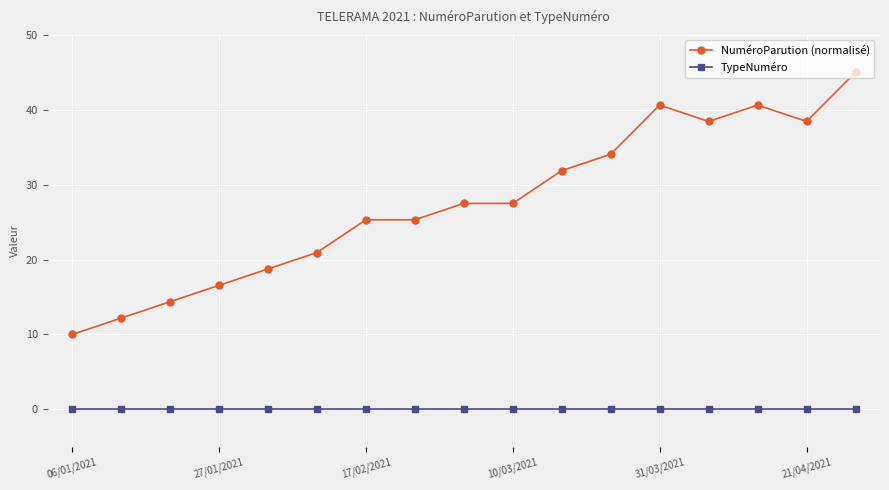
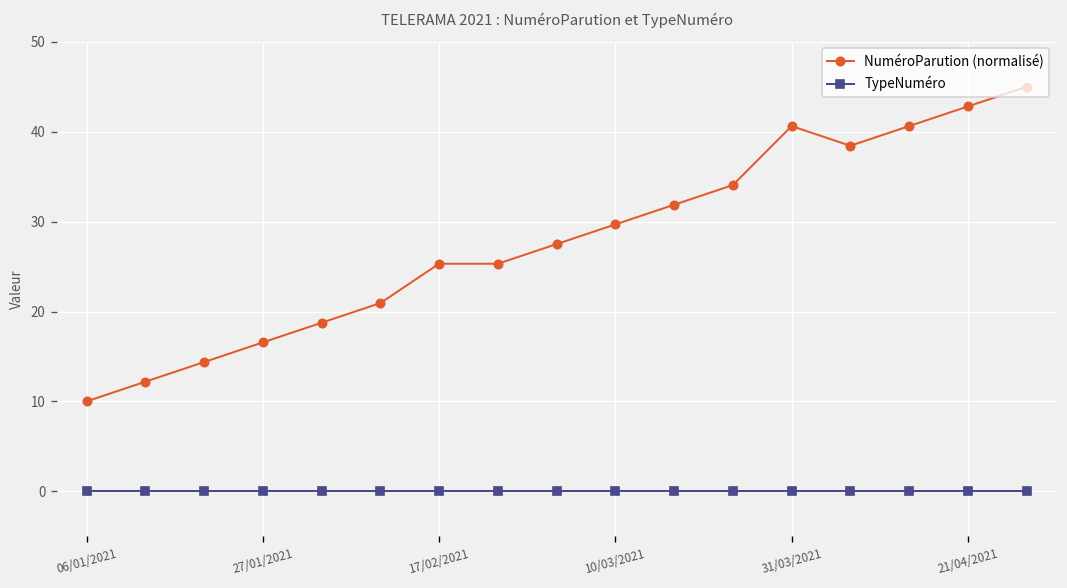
  {
    "NuméroParution (normalisé)": {
      "06/01/2021": 10,
      "27/01/2021": 17,
      "17/02/2021": 25,
-     "10/03/2021": 28,
+     "10/03/2021": 30,
      "31/03/2021": 41,
-     "21/04/2021": 38
+     "21/04/2021": 43
    },
    "TypeNuméro": {
      "06/01/2021": 0,
      "27/01/2021": 0,
      "17/02/2021": 0,
      "10/03/2021": 0,
      "31/03/2021": 0,
      "21/04/2021": 0
    }
  }
